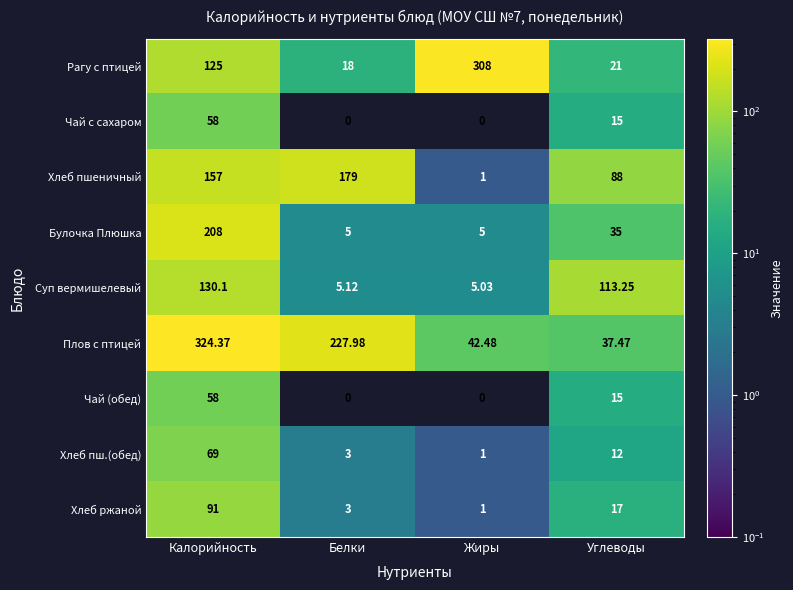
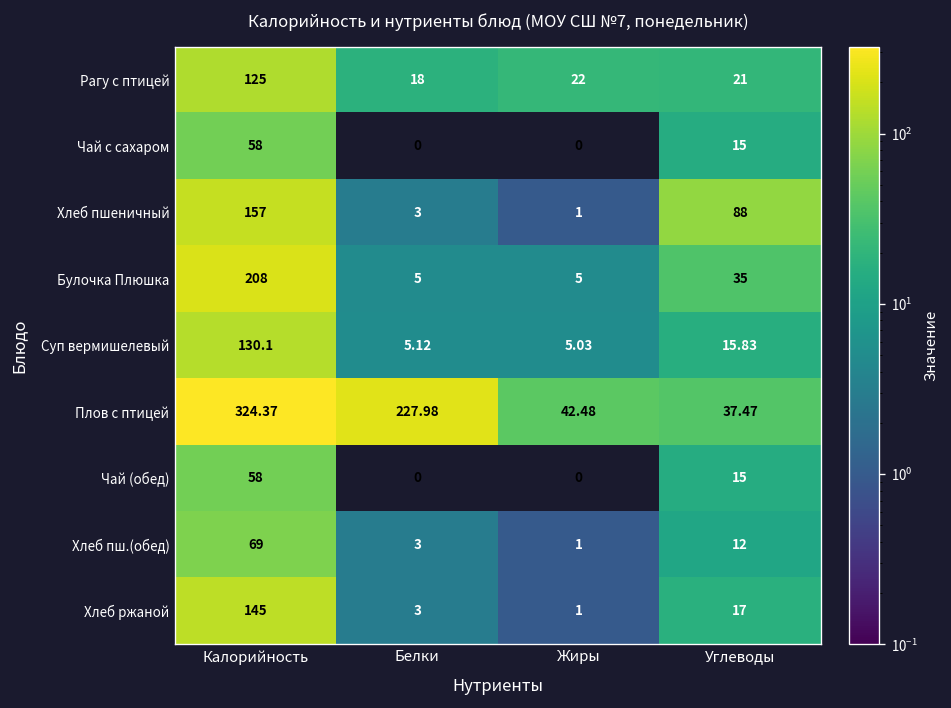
  {
    "Рагу с птицей": {
      "Калорийность": 125,
      "Белки": 18,
-     "Жиры": 308,
+     "Жиры": 22,
      "Углеводы": 21
    },
    "Чай с сахаром": {
      "Калорийность": 58,
      "Углеводы": 15
    },
    "Хлеб пшеничный": {
      "Калорийность": 157,
-     "Белки": 179,
+     "Белки": 3,
      "Жиры": 1,
      "Углеводы": 88
    },
    "Булочка Плюшка": {
      "Калорийность": 208,
      "Белки": 5,
      "Жиры": 5,
      "Углеводы": 35
    },
    "Суп вермишелевый": {
      "Калорийность": 130.1,
      "Белки": 5.12,
      "Жиры": 5.03,
-     "Углеводы": 113.25
+     "Углеводы": 15.83
    },
    "Плов с птицей": {
      "Калорийность": 324.37,
      "Белки": 227.98,
      "Жиры": 42.48,
      "Углеводы": 37.47
    },
    "Чай (обед)": {
      "Калорийность": 58,
      "Углеводы": 15
    },
    "Хлеб пш.(обед)": {
      "Калорийность": 69,
      "Белки": 3,
      "Жиры": 1,
      "Углеводы": 12
    },
    "Хлеб ржаной": {
-     "Калорийность": 91,
+     "Калорийность": 145,
      "Белки": 3,
      "Жиры": 1,
      "Углеводы": 17
    }
  }
